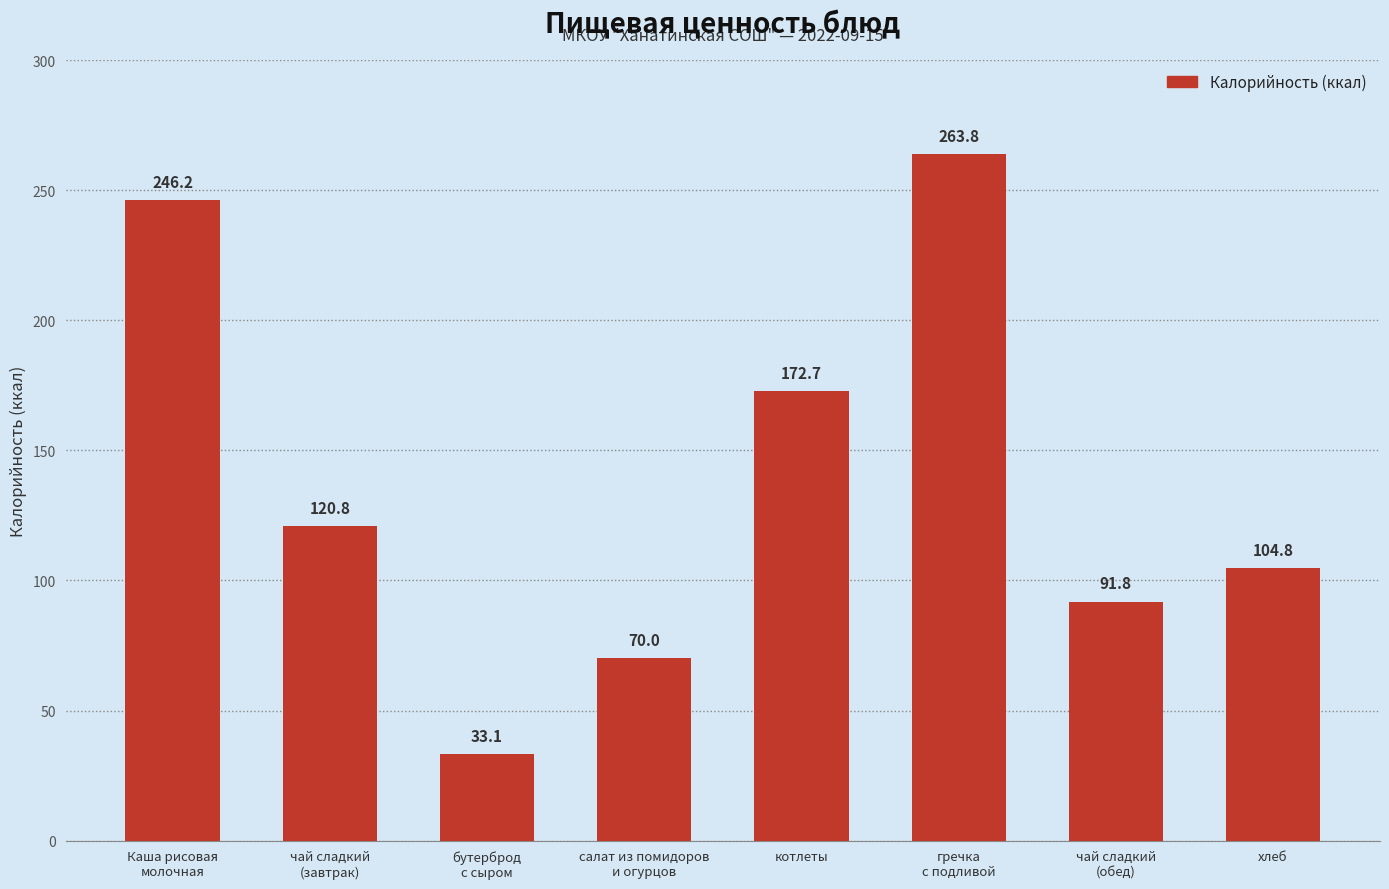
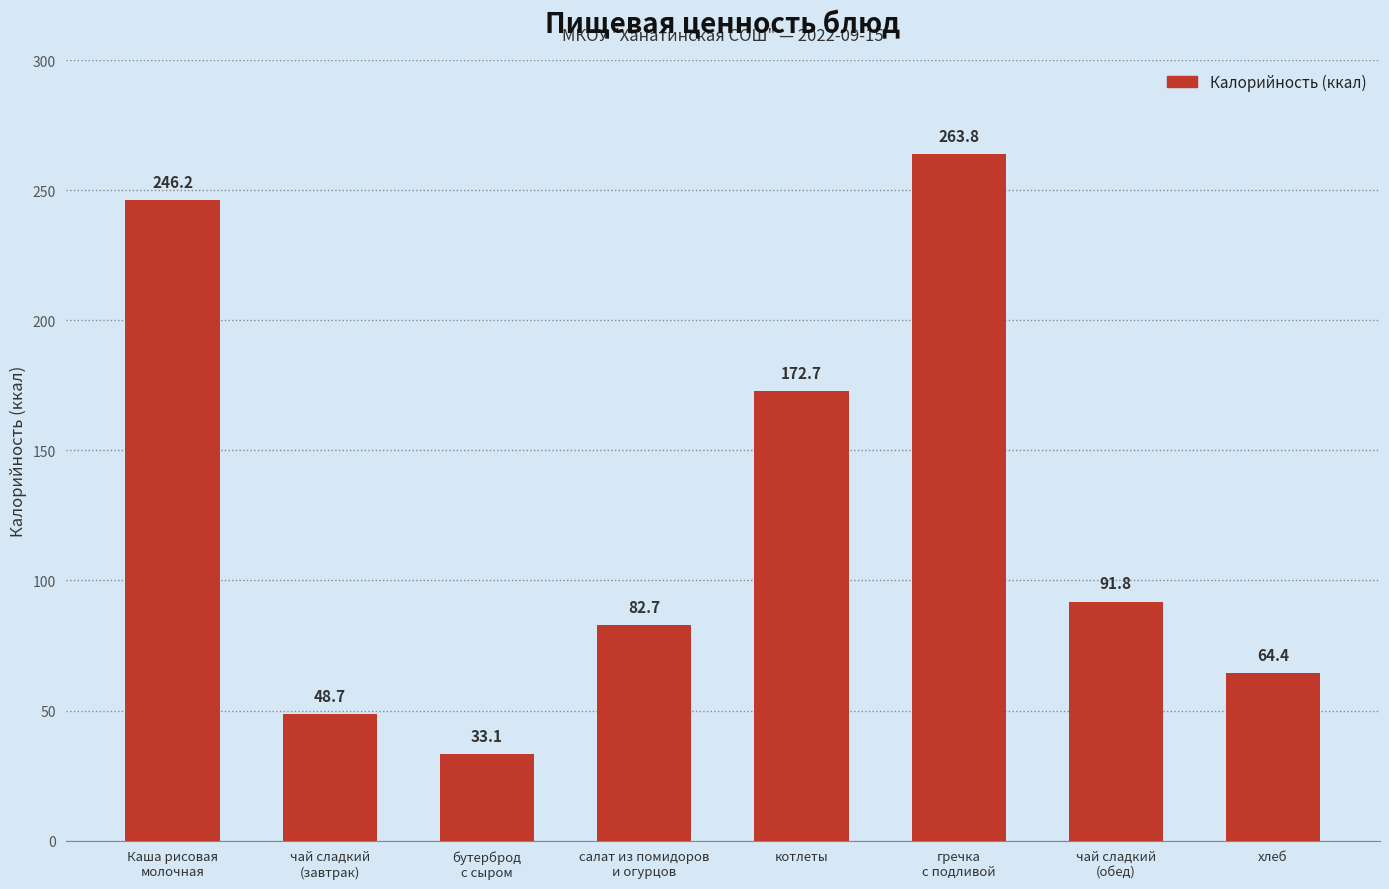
  {
    "Каша рисовая молочная": 246.2,
-   "чай сладкий (завтрак)": 120.8,
+   "чай сладкий (завтрак)": 48.7,
    "бутерброд с сыром": 33.1,
-   "салат из помидоров и огурцов": 70.0,
+   "салат из помидоров и огурцов": 82.7,
    "котлеты": 172.7,
    "гречка с подливой": 263.8,
    "чай сладкий (обед)": 91.8,
-   "хлеб": 104.8
+   "хлеб": 64.4
  }
